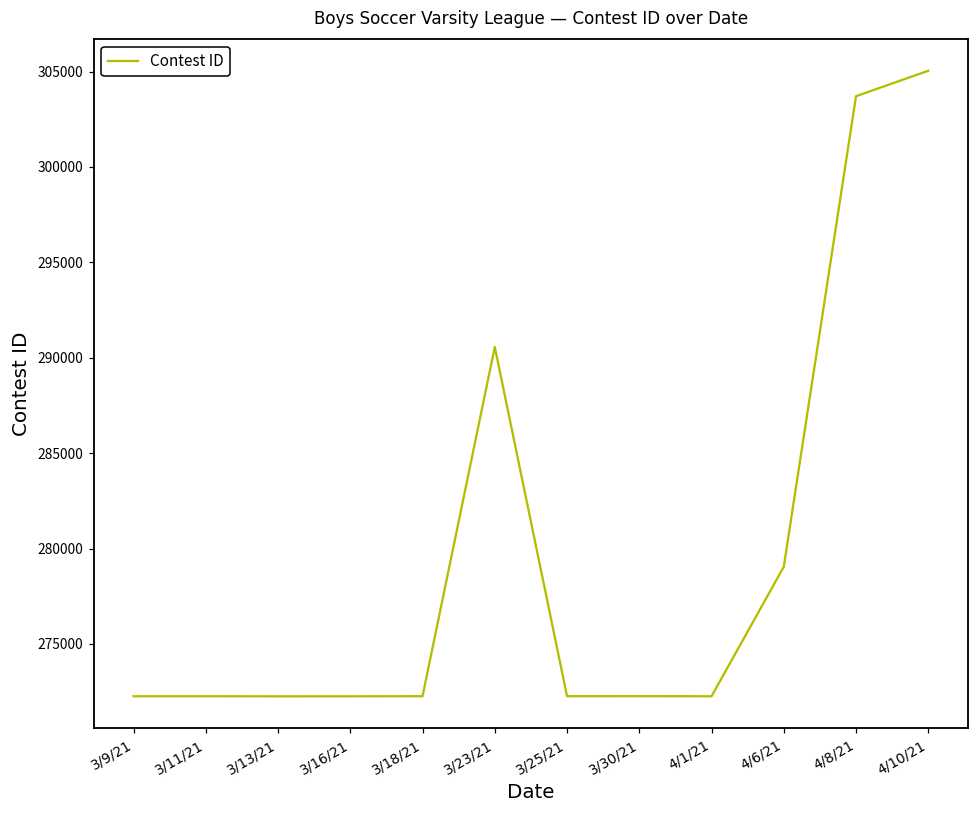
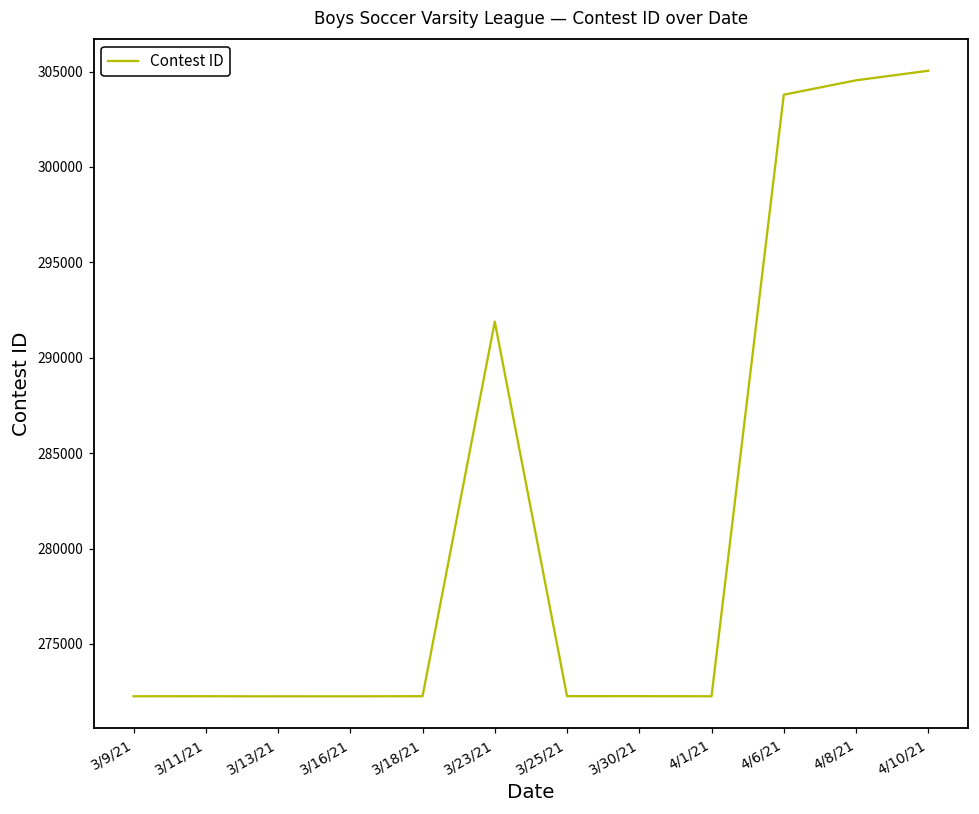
  {
    "3/9/21": 272300,
    "3/11/21": 272300,
    "3/13/21": 272300,
    "3/16/21": 272300,
    "3/18/21": 272300,
-   "3/23/21": 290600,
+   "3/23/21": 291900,
    "3/25/21": 272300,
    "3/30/21": 272300,
    "4/1/21": 272300,
-   "4/6/21": 279000,
-   "4/8/21": 303700,
+   "4/6/21": 303800,
+   "4/8/21": 304500,
    "4/10/21": 305000
  }
